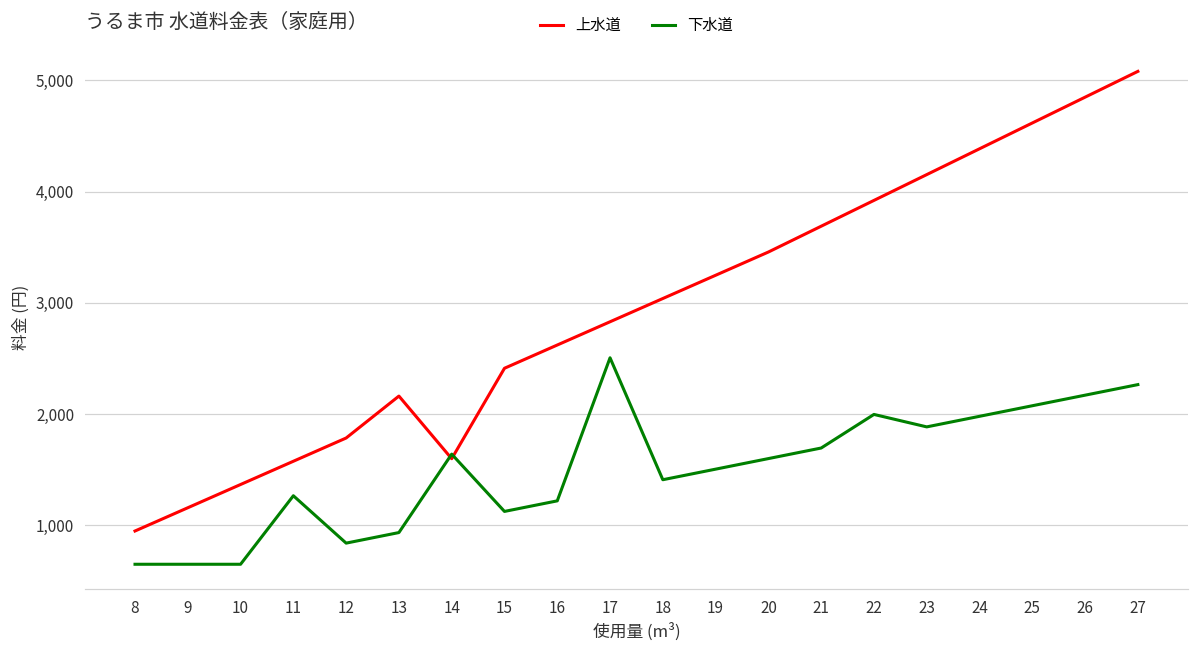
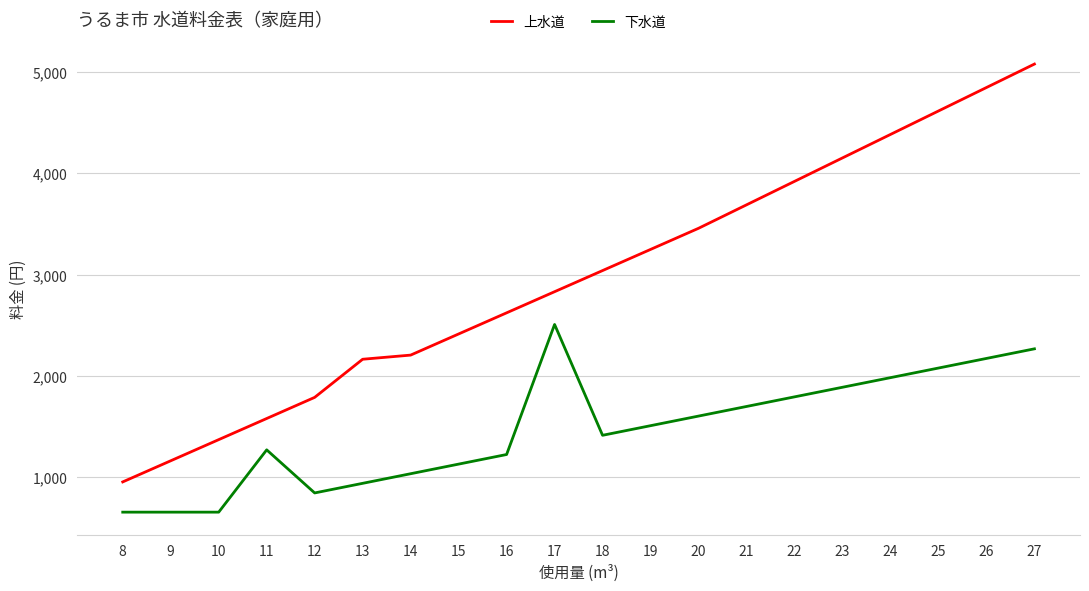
  {
    "上水道": {
      "8": "950",
      "9": "1,160",
      "10": "1,370",
      "11": "1,580",
      "12": "1,790",
      "13": "2,160",
-     "14": "1,600",
+     "14": "2,200",
      "15": "2,410",
      "16": "2,620",
      "17": "2,830",
      "18": "3,040",
      "19": "3,250",
      "20": "3,460",
      "21": "3,690",
      "22": "3,920",
      "23": "4,150",
      "24": "4,390",
      "25": "4,620",
      "26": "4,850",
      "27": "5,080"
    },
    "下水道": {
      "8": "650",
      "9": "650",
      "10": "650",
      "11": "1,270",
      "12": "840",
      "13": "940",
-     "14": "1,640",
+     "14": "1,030",
      "15": "1,130",
      "16": "1,220",
      "17": "2,510",
      "18": "1,410",
      "19": "1,510",
      "20": "1,600",
      "21": "1,700",
-     "22": "2,000",
+     "22": "1,790",
      "23": "1,890",
      "24": "1,980",
      "25": "2,080",
      "26": "2,170",
      "27": "2,270"
    }
  }
